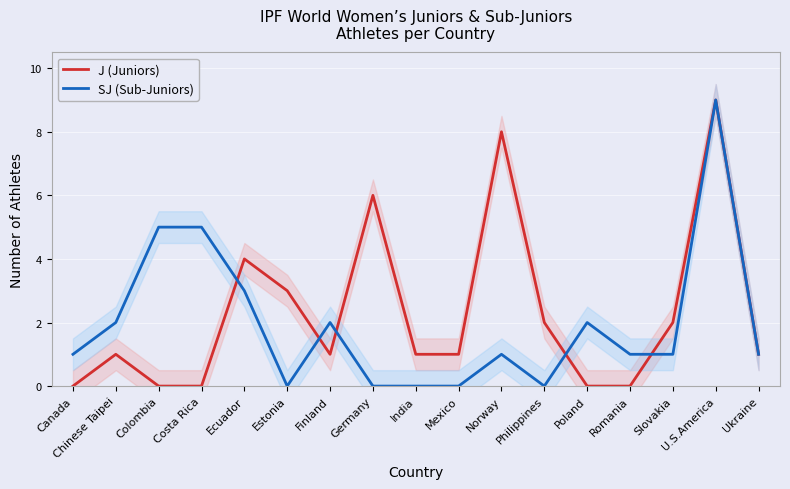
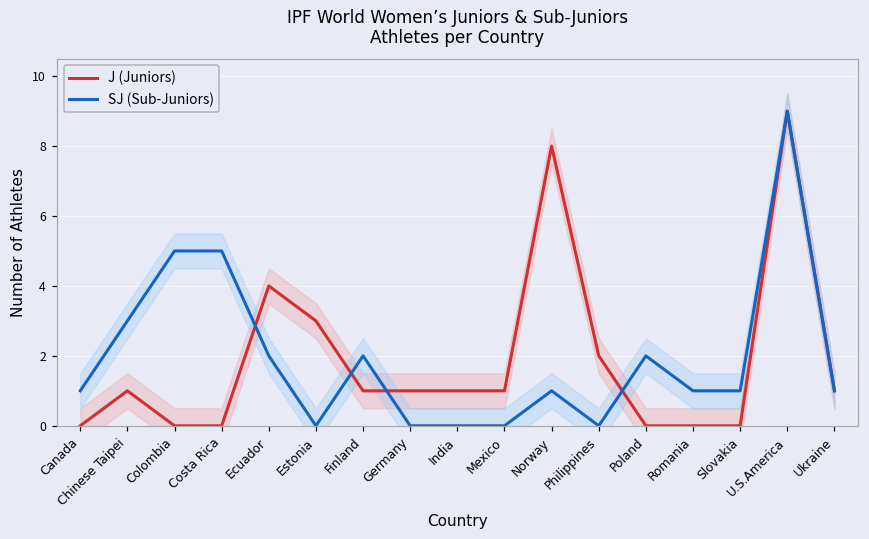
  {
    "J (Juniors)": {
      "Canada": 0,
      "Chinese Taipei": 1,
      "Colombia": 0,
      "Costa Rica": 0,
      "Ecuador": 4,
      "Estonia": 3,
      "Finland": 1,
-     "Germany": 6,
+     "Germany": 1,
      "India": 1,
      "Mexico": 1,
      "Norway": 8,
      "Philippines": 2,
      "Poland": 0,
      "Romania": 0,
-     "Slovakia": 2
+     "Slovakia": 0
    },
    "SJ (Sub-Juniors)": {
      "Canada": 1,
-     "Chinese Taipei": 2,
+     "Chinese Taipei": 3,
      "Colombia": 5,
      "Costa Rica": 5,
-     "Ecuador": 3,
+     "Ecuador": 2,
      "Estonia": 0,
      "Finland": 2,
      "Germany": 0,
      "India": 0,
      "Mexico": 0,
      "Norway": 1,
      "Philippines": 0,
      "Poland": 2,
      "Romania": 1,
      "Slovakia": 1
    }
  }
